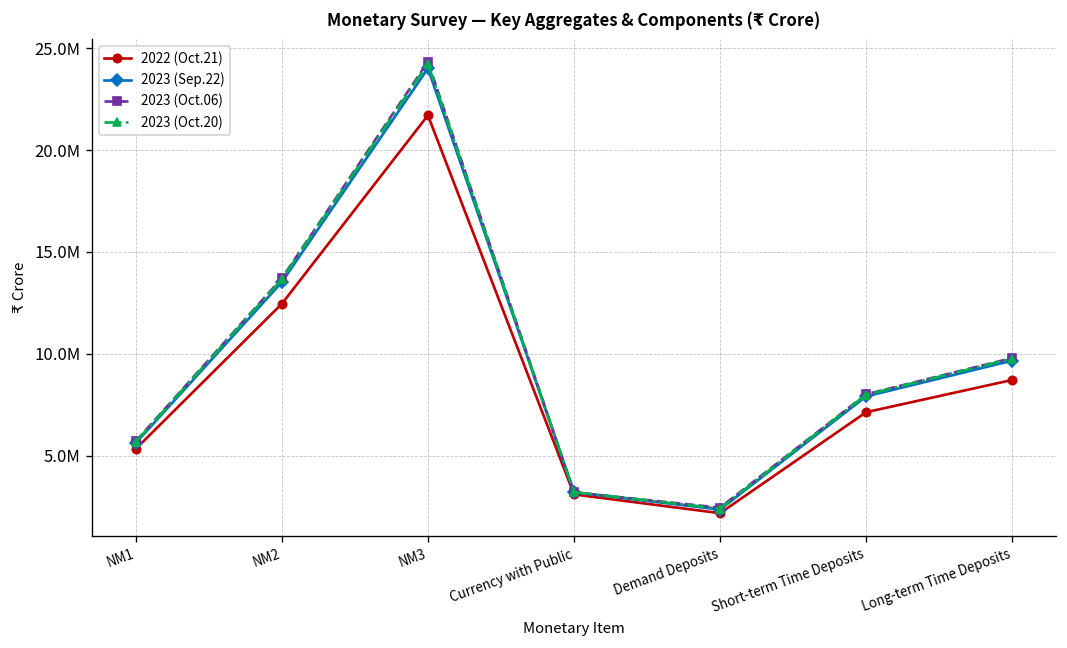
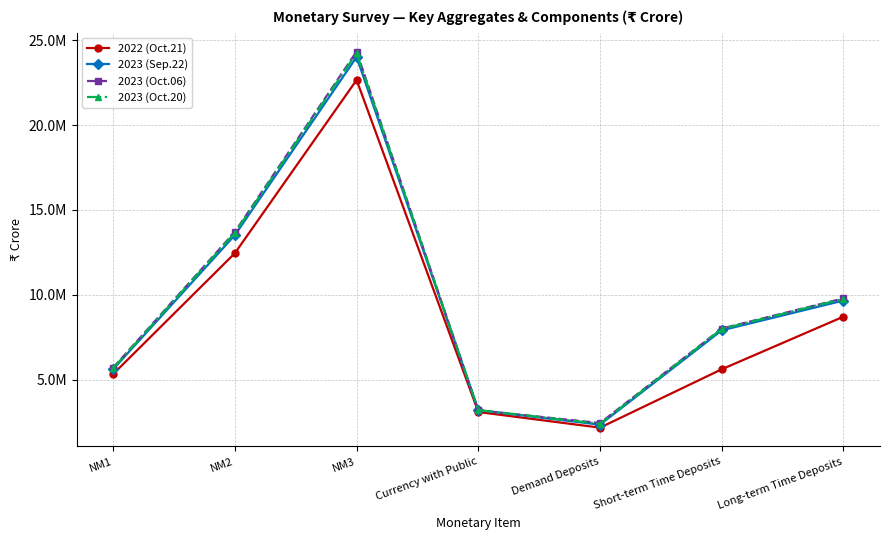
  {
    "2022 (Oct.21)": {
      "NM1": 5300000,
      "NM2": 12500000,
-     "NM3": 21700000,
+     "NM3": 22700000,
      "Demand Deposits": 2200000,
-     "Short-term Time Deposits": 7100000,
+     "Short-term Time Deposits": 5600000,
      "Long-term Time Deposits": 8700000
    },
    "2023 (Sep.22)": {
      "NM3": 24000000
    }
  }
